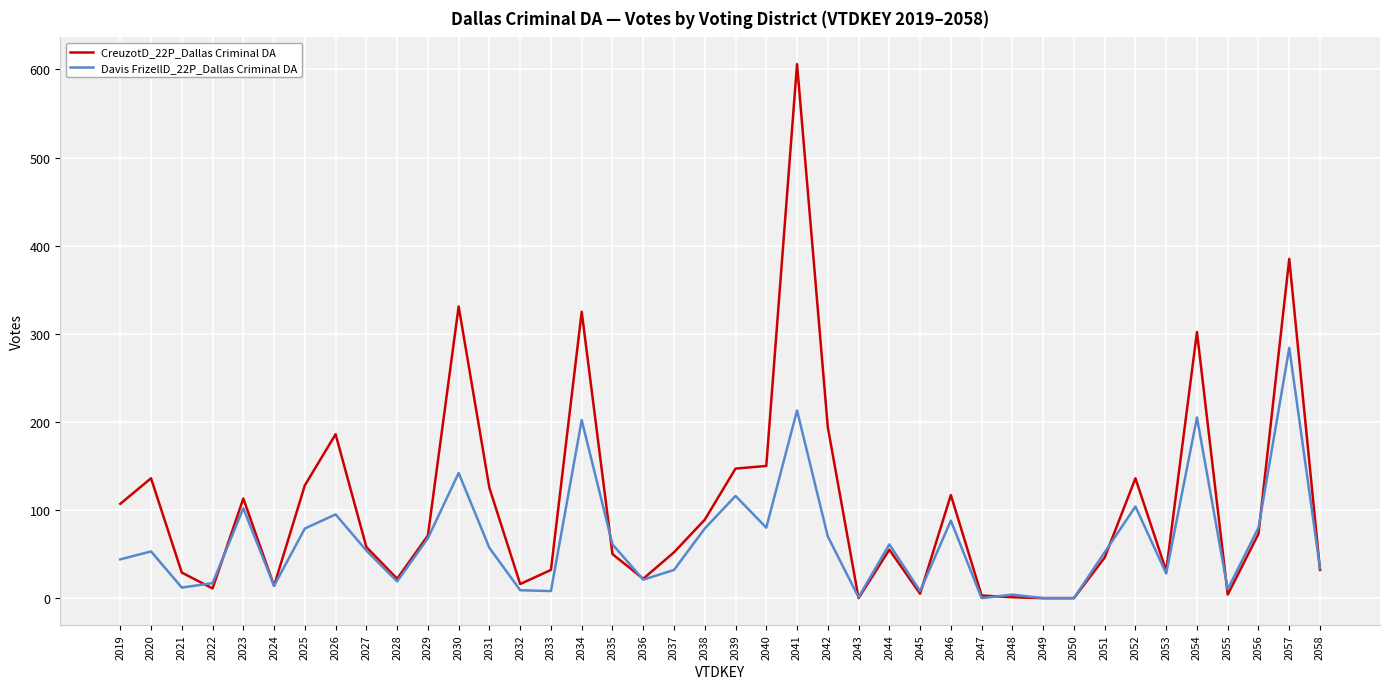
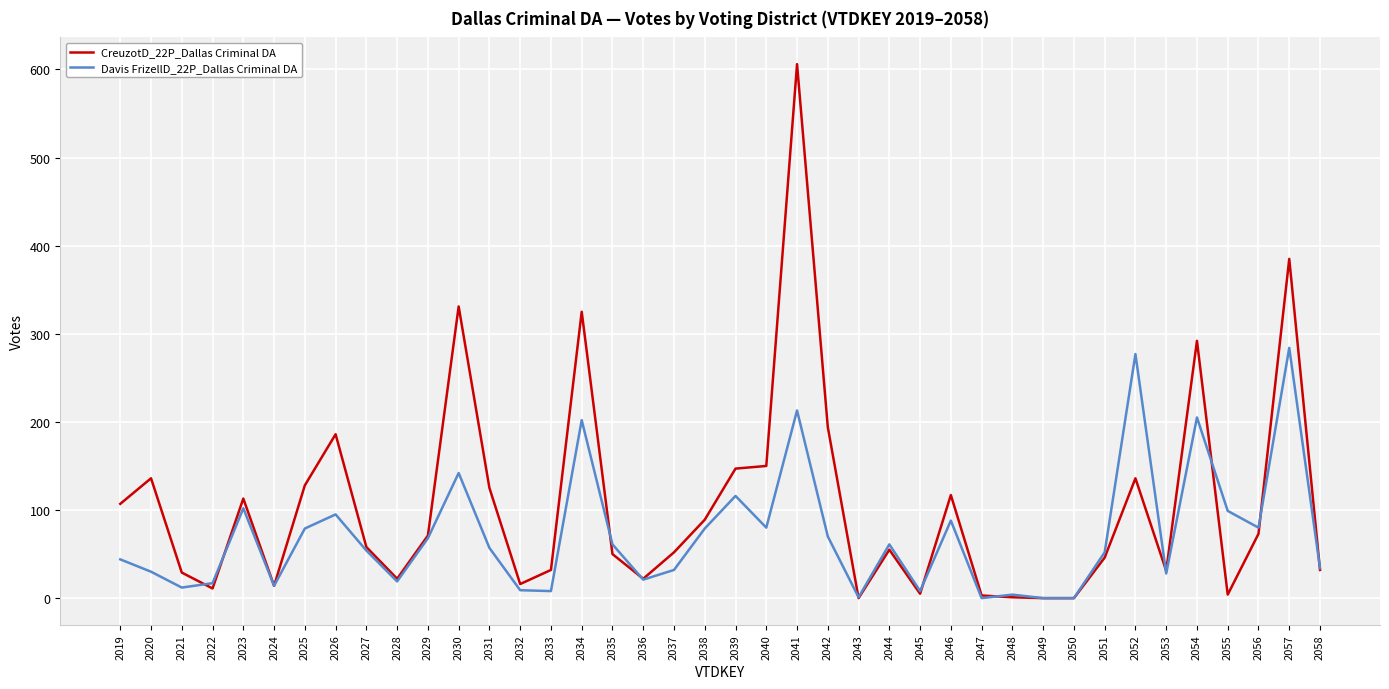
  {
    "CreuzotD_22P_Dallas Criminal DA": {
      "2019": 110,
      "2020": 140,
      "2021": 30,
      "2022": 10,
      "2023": 110,
      "2025": 130,
      "2026": 190,
      "2027": 60,
      "2028": 20,
      "2029": 70,
      "2030": 330,
      "2031": 130,
      "2032": 20,
      "2033": 30,
      "2034": 330,
      "2035": 50,
      "2037": 50,
      "2038": 90,
      "2039": 150,
      "2040": 150,
      "2041": 610,
      "2042": 190,
      "2044": 60,
      "2045": 10,
      "2046": 120,
      "2047": 0,
      "2048": 0,
      "2051": 50,
      "2052": 140,
      "2053": 30,
-     "2054": 300,
+     "2054": 290,
      "2055": 0,
      "2056": 70,
      "2057": 390
    },
    "Davis FrizellD_22P_Dallas Criminal DA": {
      "2019": 40,
-     "2020": 50,
+     "2020": 30,
      "2021": 10,
      "2022": 20,
      "2023": 100,
      "2025": 80,
      "2026": 100,
      "2027": 50,
      "2028": 20,
      "2029": 70,
      "2030": 140,
      "2031": 60,
      "2032": 10,
      "2033": 10,
      "2034": 200,
      "2035": 60,
      "2037": 30,
      "2038": 80,
      "2039": 120,
      "2040": 80,
      "2041": 210,
      "2042": 70,
      "2044": 60,
      "2045": 10,
      "2046": 90,
      "2047": 0,
      "2048": 0,
      "2051": 50,
-     "2052": 100,
+     "2052": 280,
      "2053": 30,
      "2054": 210,
-     "2055": 10,
+     "2055": 100,
      "2056": 80,
      "2057": 280
    }
  }
